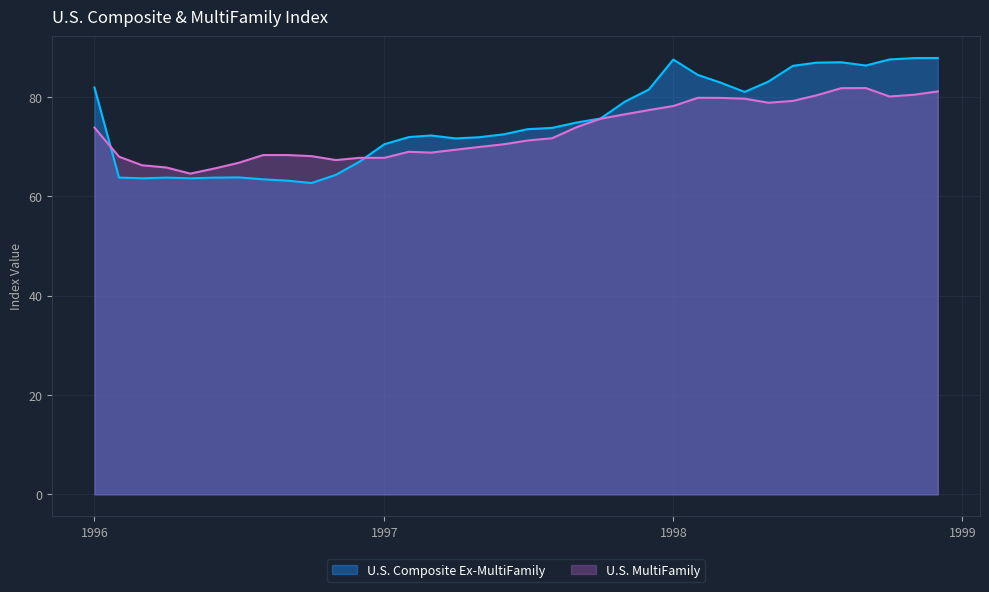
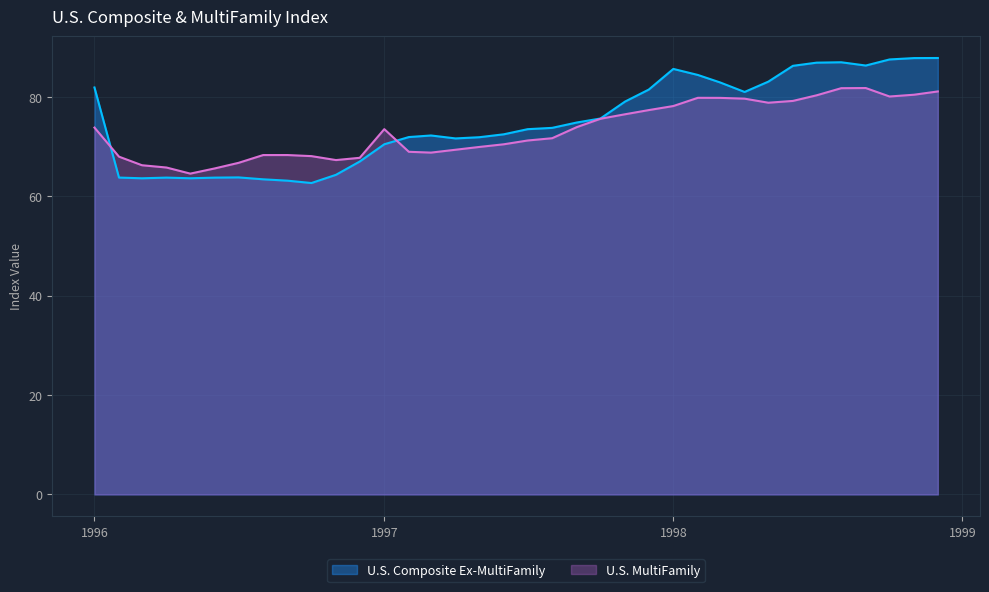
  {
    "U.S. Composite Ex-MultiFamily": {
      "1996": 82,
      "1997": 71,
-     "1998": 88
+     "1998": 86
    },
    "U.S. MultiFamily": {
      "1996": 74,
-     "1997": 68,
+     "1997": 74,
      "1998": 78
    }
  }
